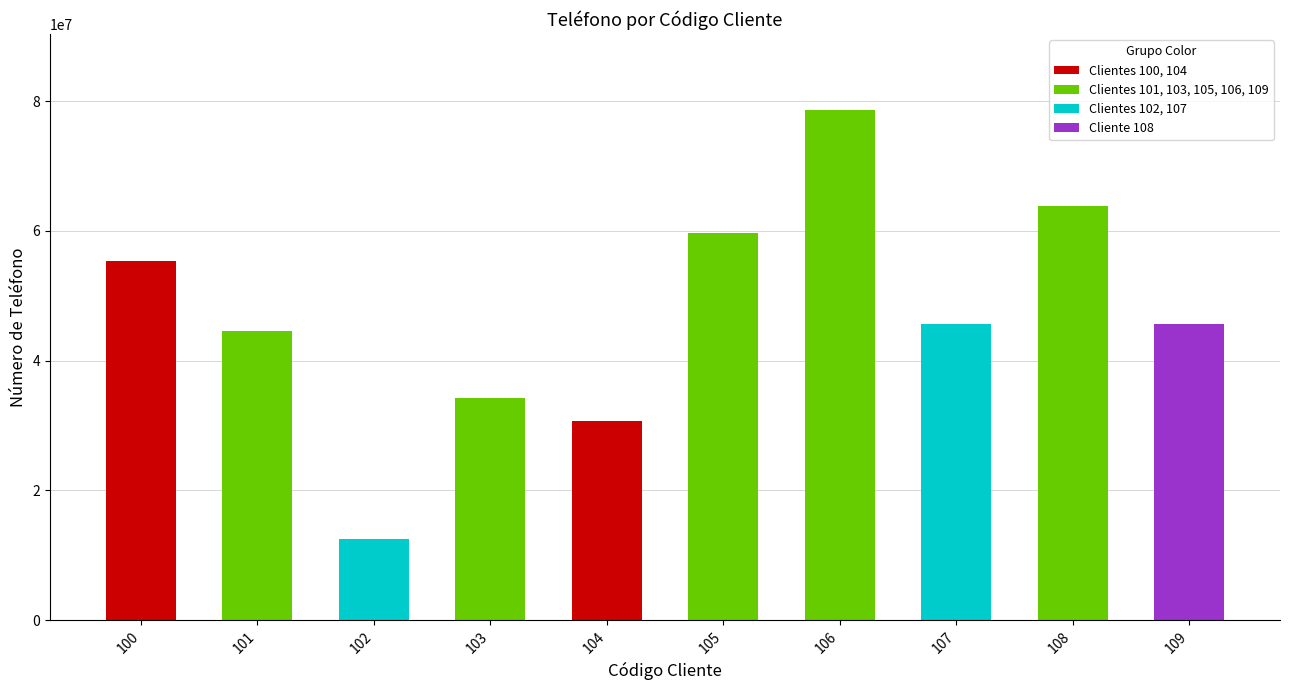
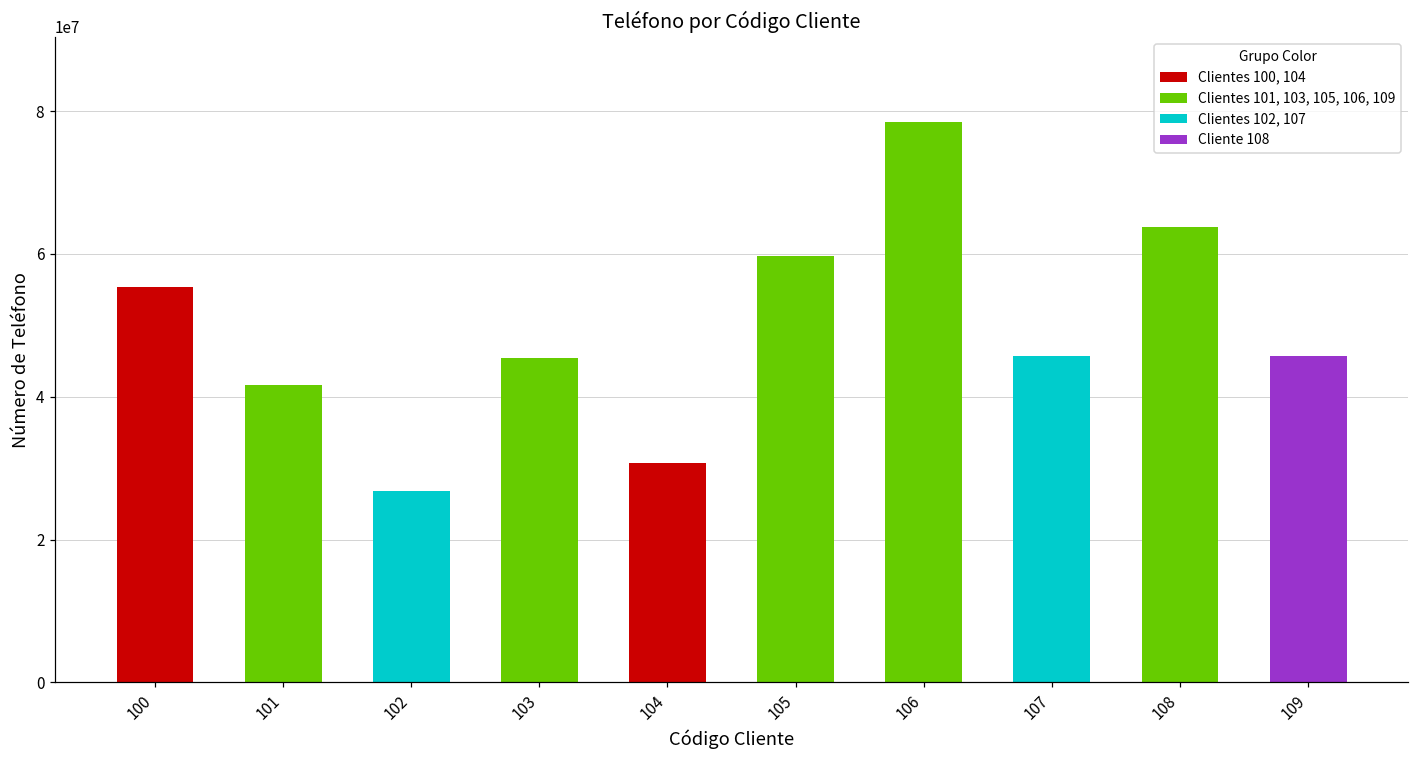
  {
    "100": 55000000,
-   "101": 45000000,
-   "102": 12000000,
-   "103": 34000000,
+   "101": 42000000,
+   "102": 27000000,
+   "103": 45000000,
    "104": 31000000,
    "105": 60000000,
    "106": 79000000,
    "107": 46000000,
    "108": 64000000,
    "109": 46000000
  }
